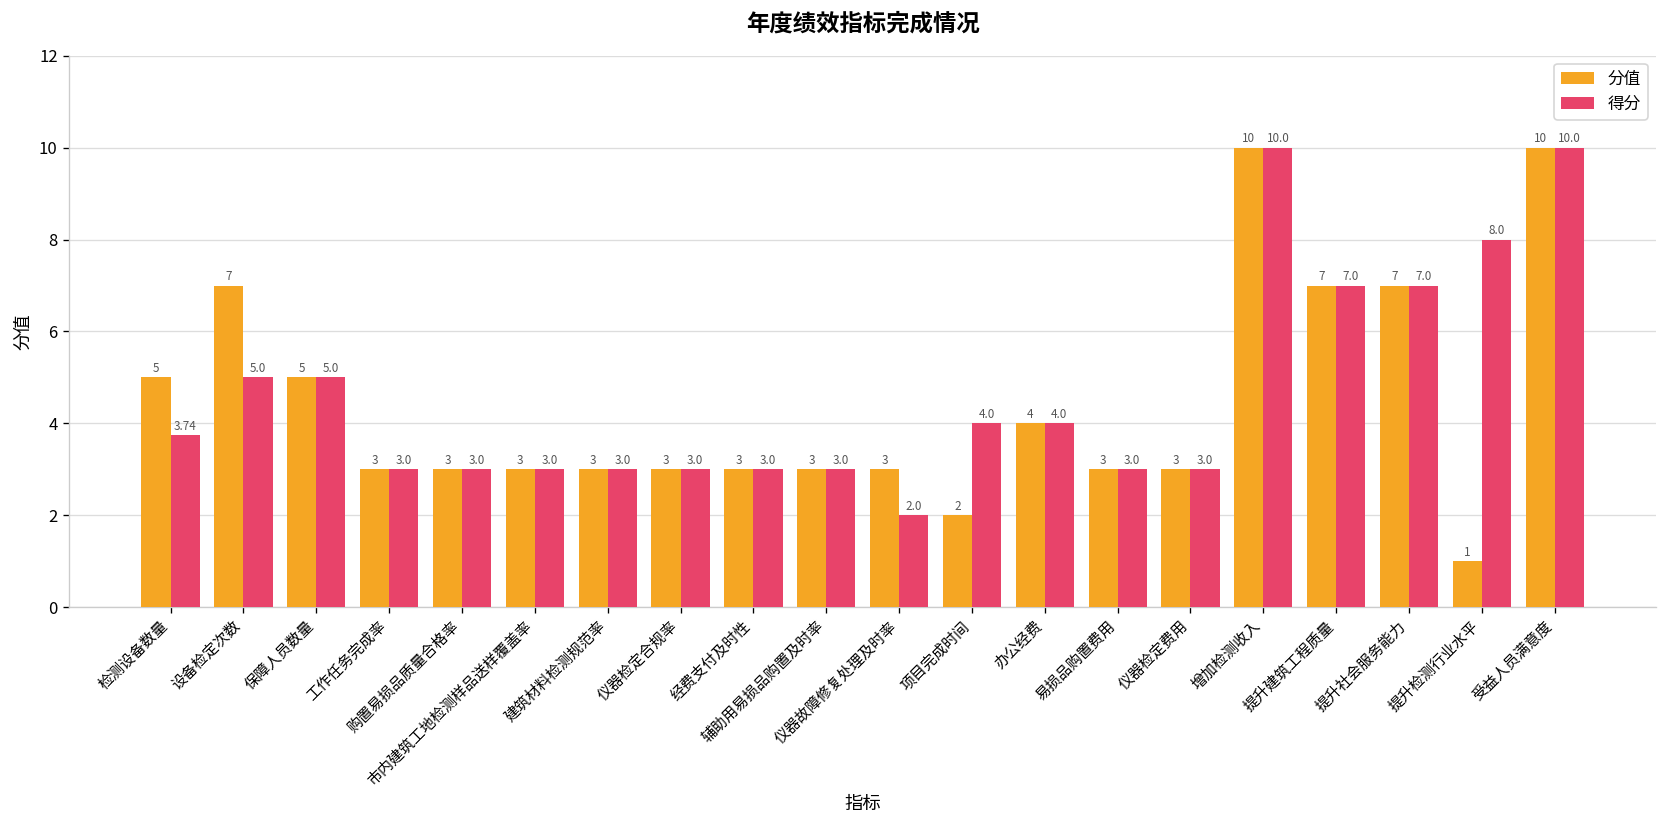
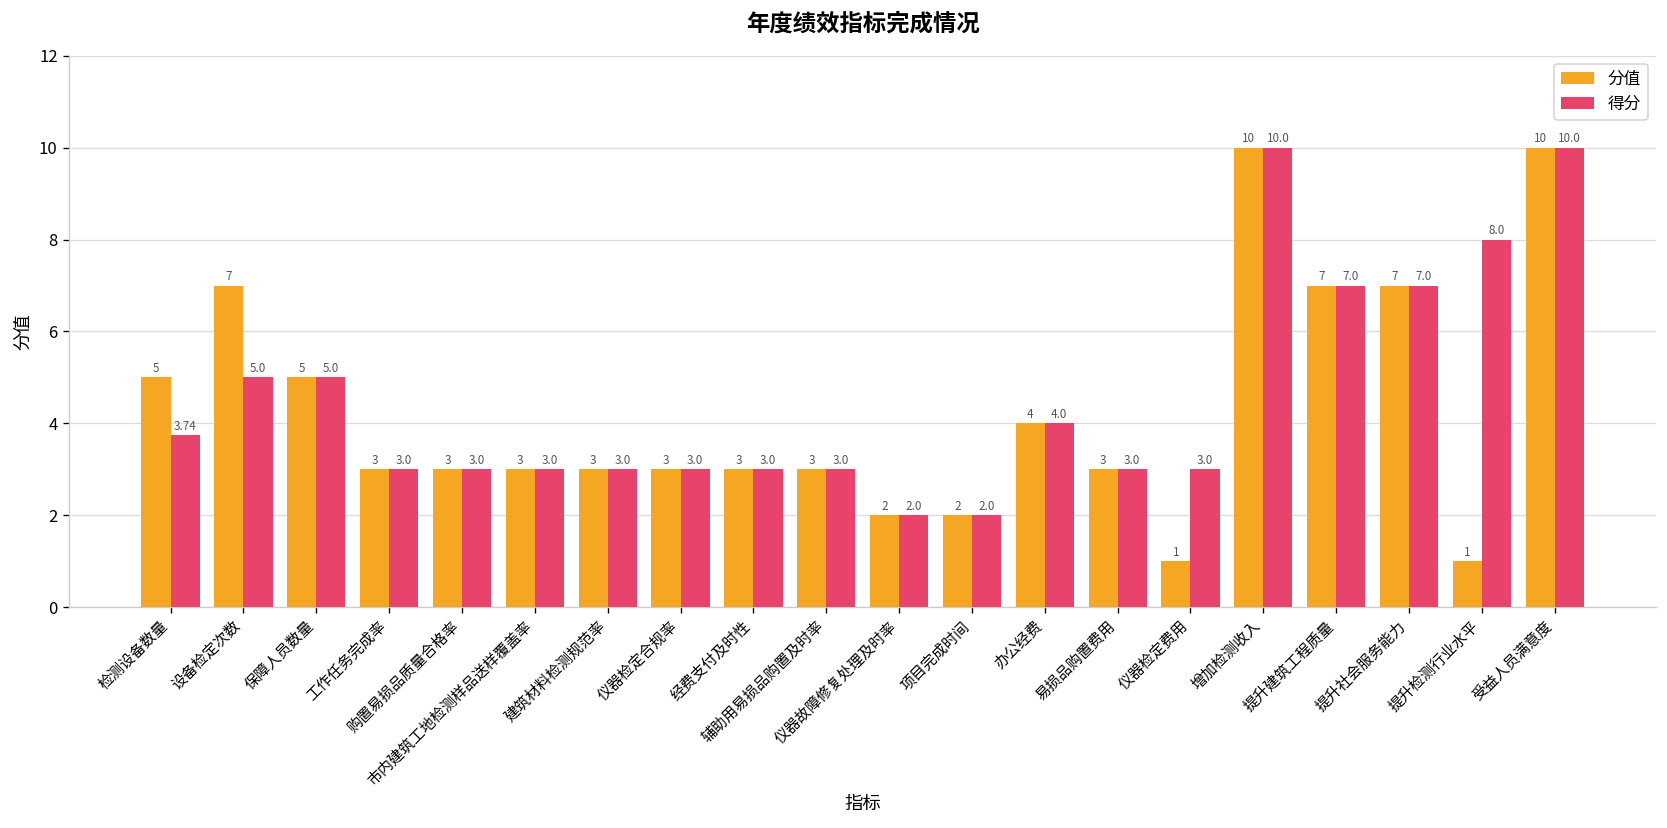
  {
    "分值": {
      "检测设备数量": 5,
      "设备检定次数": 7,
      "保障人员数量": 5,
      "工作任务完成率": 3,
      "购置易损品质量合格率": 3,
      "市内建筑工地检测样品送样覆盖率": 3,
      "建筑材料检测规范率": 3,
      "仪器检定合规率": 3,
      "经费支付及时性": 3,
      "辅助用易损品购置及时率": 3,
-     "仪器故障修复处理及时率": 3,
+     "仪器故障修复处理及时率": 2,
      "项目完成时间": 2,
      "办公经费": 4,
      "易损品购置费用": 3,
-     "仪器检定费用": 3,
+     "仪器检定费用": 1,
      "增加检测收入": 10,
      "提升建筑工程质量": 7,
      "提升社会服务能力": 7,
      "提升检测行业水平": 1,
      "受益人员满意度": 10
    },
    "得分": {
      "检测设备数量": 3.74,
      "设备检定次数": 5.0,
      "保障人员数量": 5.0,
      "工作任务完成率": 3.0,
      "购置易损品质量合格率": 3.0,
      "市内建筑工地检测样品送样覆盖率": 3.0,
      "建筑材料检测规范率": 3.0,
      "仪器检定合规率": 3.0,
      "经费支付及时性": 3.0,
      "辅助用易损品购置及时率": 3.0,
      "仪器故障修复处理及时率": 2.0,
-     "项目完成时间": 4.0,
+     "项目完成时间": 2.0,
      "办公经费": 4.0,
      "易损品购置费用": 3.0,
      "仪器检定费用": 3.0,
      "增加检测收入": 10.0,
      "提升建筑工程质量": 7.0,
      "提升社会服务能力": 7.0,
      "提升检测行业水平": 8.0,
      "受益人员满意度": 10.0
    }
  }
